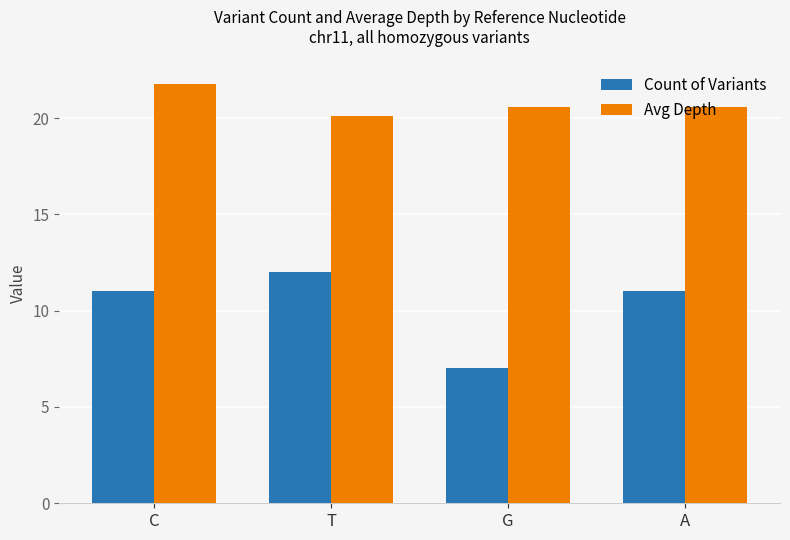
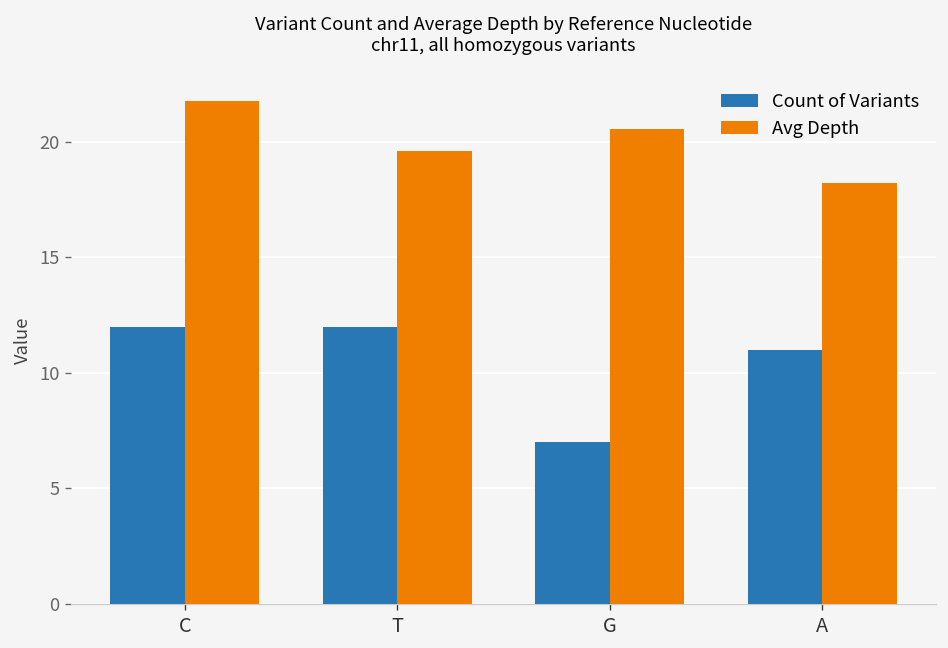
  {
    "Count of Variants": {
-     "C": 11,
+     "C": 12,
      "T": 12,
      "G": 7,
      "A": 11
    },
    "Avg Depth": {
      "C": 21.8,
-     "T": 20.1,
+     "T": 19.6,
      "G": 20.6,
-     "A": 20.6
+     "A": 18.2
    }
  }
